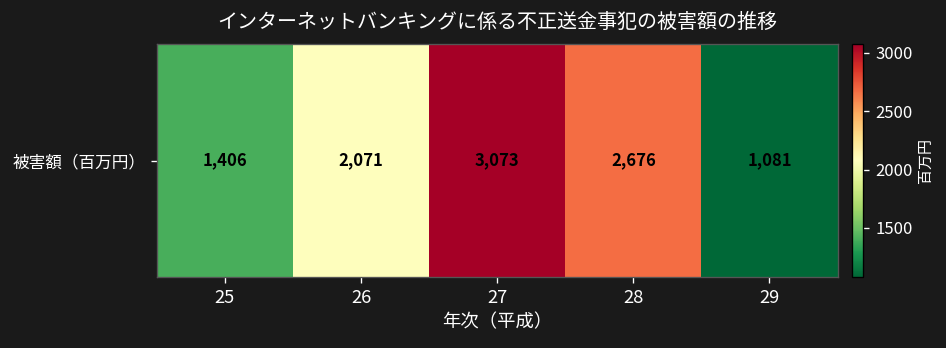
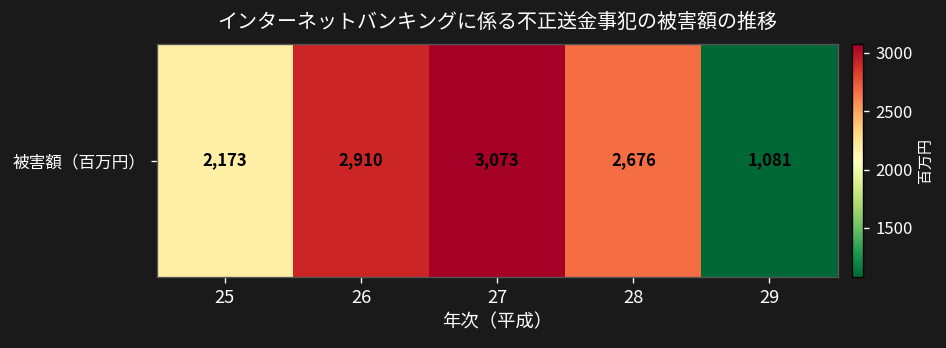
  {
    "被害額（百万円）": {
-     "25": "1,406",
-     "26": "2,071",
+     "25": "2,173",
+     "26": "2,910",
      "27": "3,073",
      "28": "2,676",
      "29": "1,081"
    }
  }
